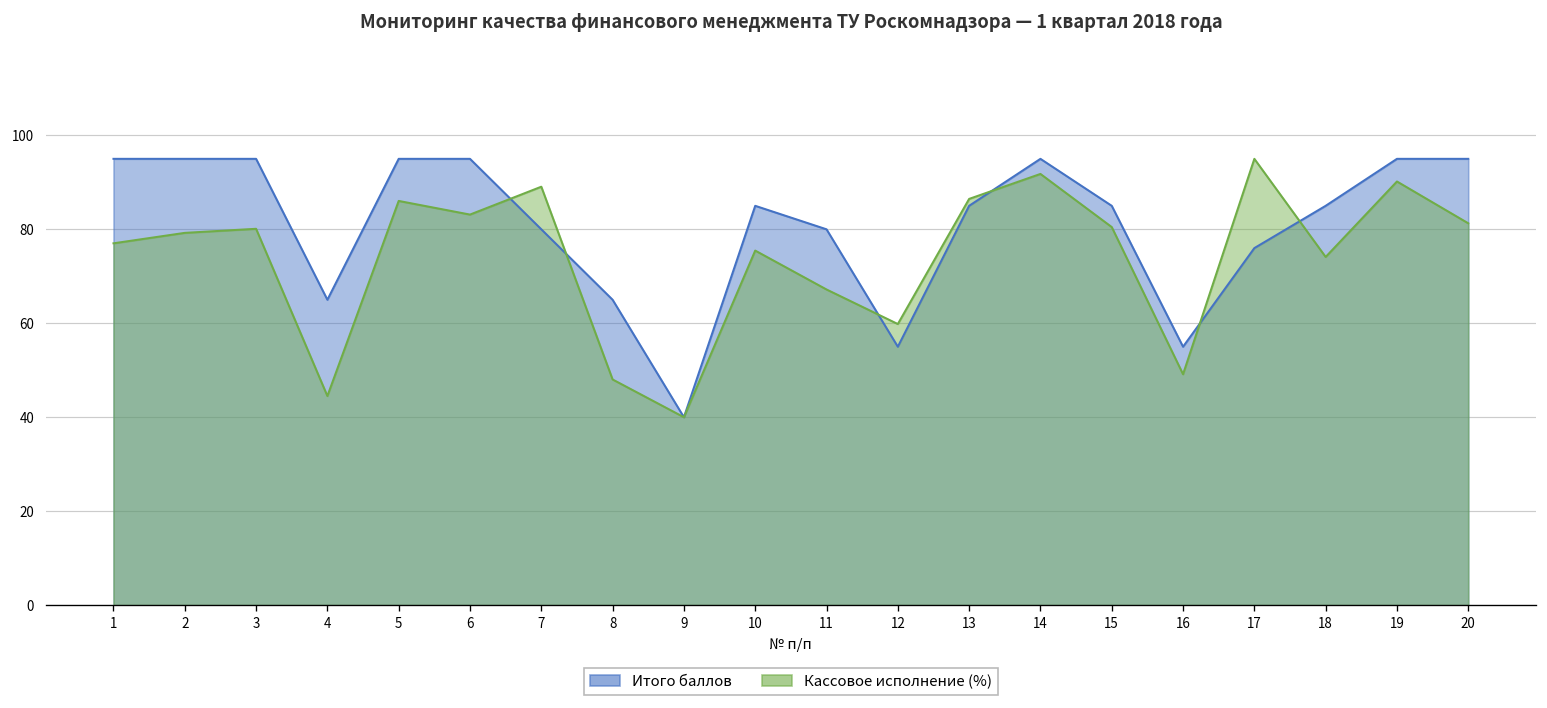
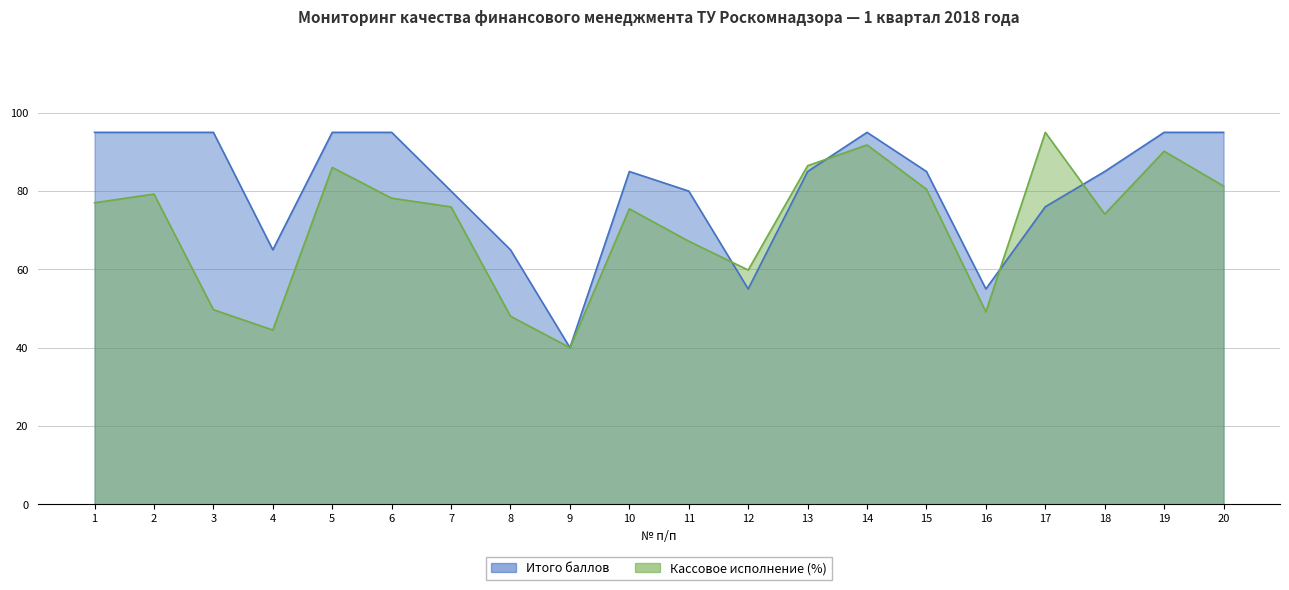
  {
    "Итого баллов": {
      "1": 95,
      "2": 95,
      "3": 95,
      "4": 65,
      "5": 95,
      "6": 95,
      "7": 80,
      "8": 65,
      "10": 85,
      "11": 80,
      "12": 55,
      "13": 85,
      "14": 95,
      "15": 85,
      "16": 55,
      "17": 76,
      "18": 85,
      "19": 95,
      "20": 95
    },
    "Кассовое исполнение (%)": {
      "1": 77,
      "2": 79,
-     "3": 80,
+     "3": 50,
      "4": 45,
      "5": 86,
-     "6": 83,
-     "7": 89,
+     "6": 78,
+     "7": 76,
      "8": 48,
      "10": 75,
      "11": 67,
      "12": 60,
      "13": 86,
      "14": 92,
      "15": 80,
      "16": 49,
      "17": 95,
      "18": 74,
      "19": 90,
      "20": 81
    }
  }
